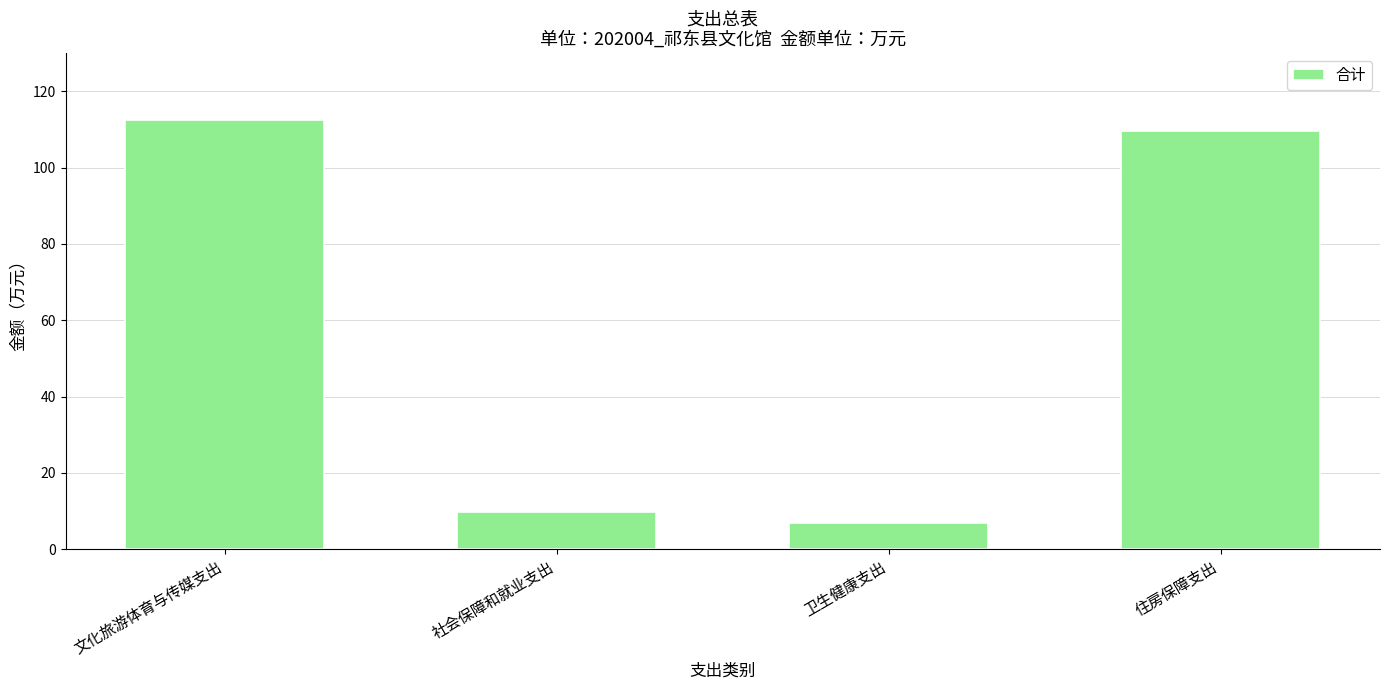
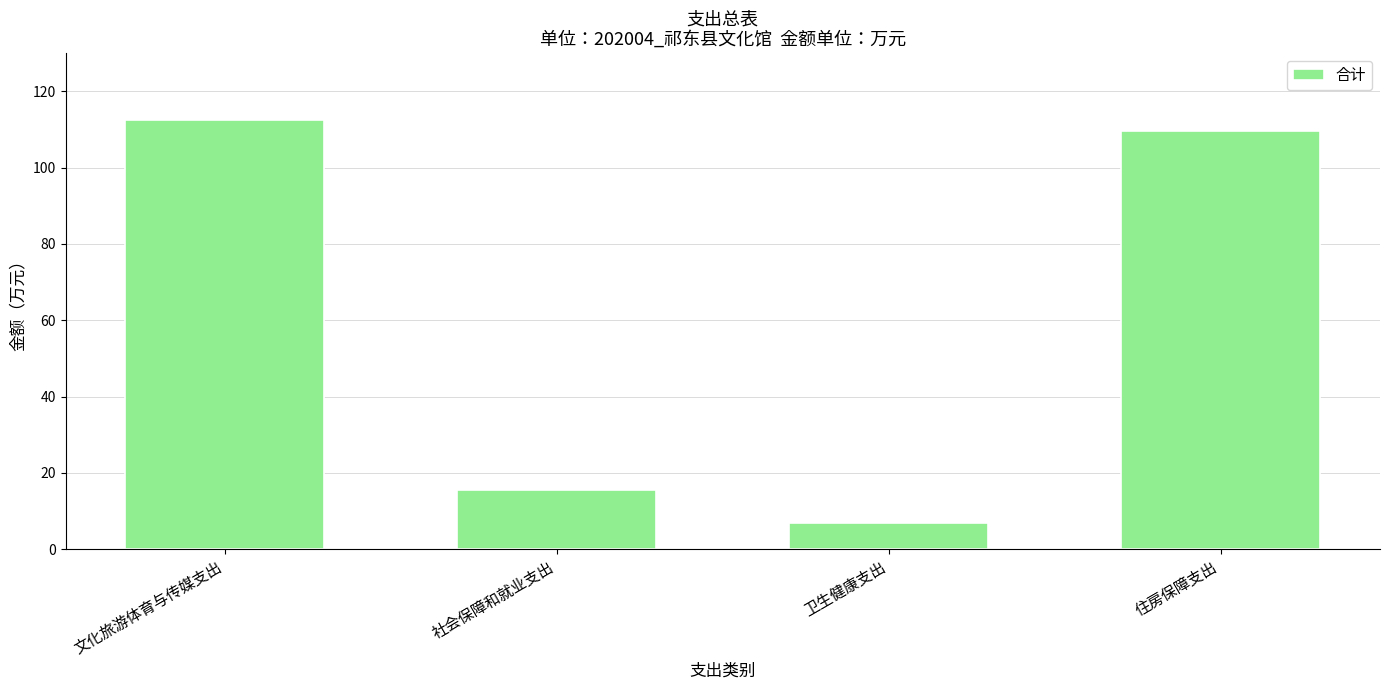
  {
    "文化旅游体育与传媒支出": 112,
-   "社会保障和就业支出": 10,
+   "社会保障和就业支出": 15,
    "卫生健康支出": 7,
    "住房保障支出": 110
  }
